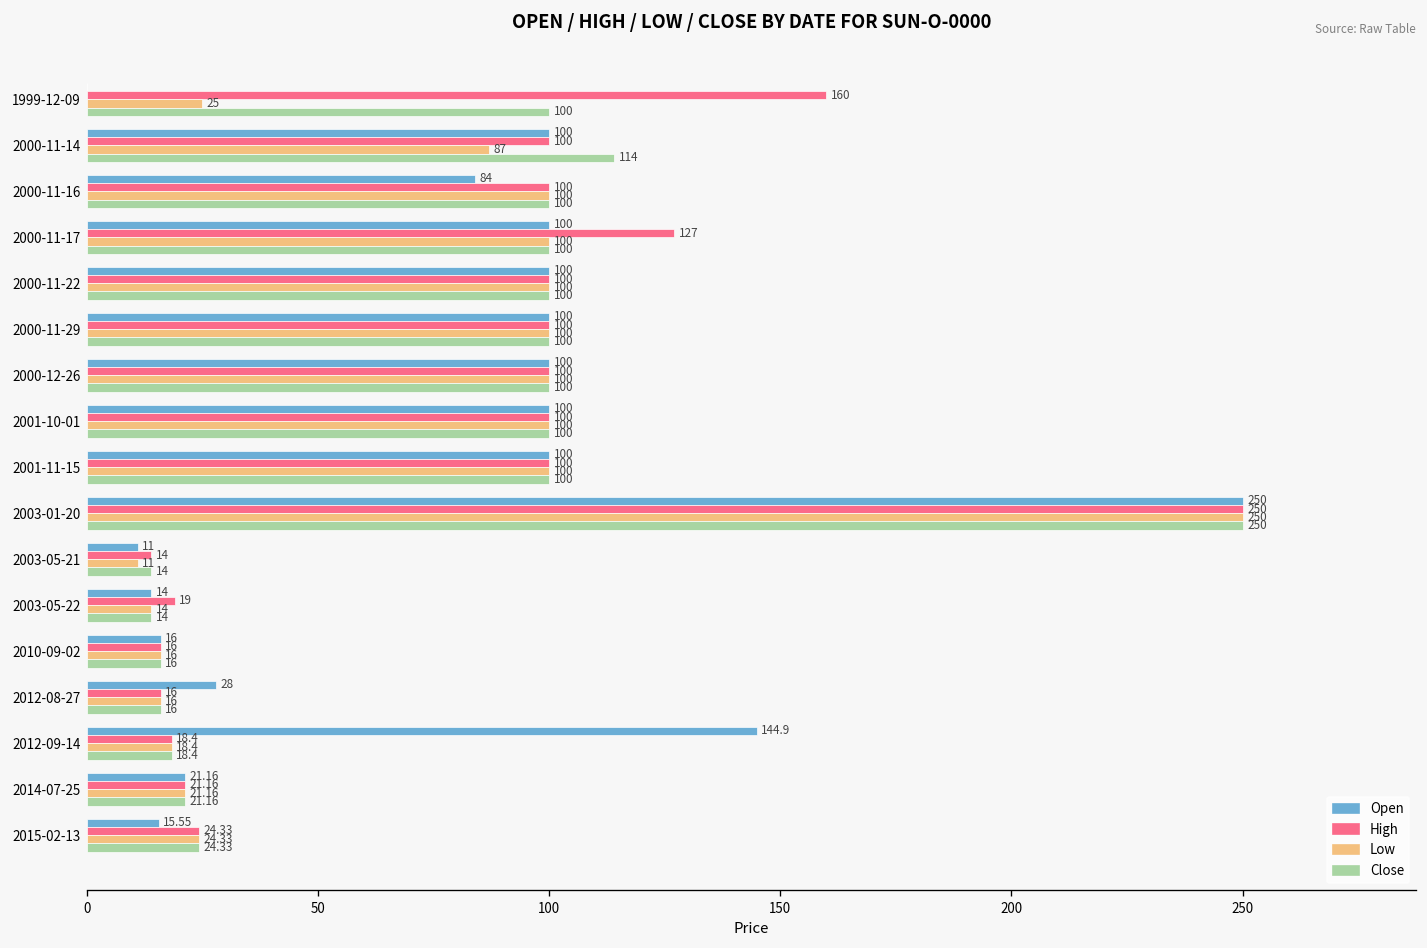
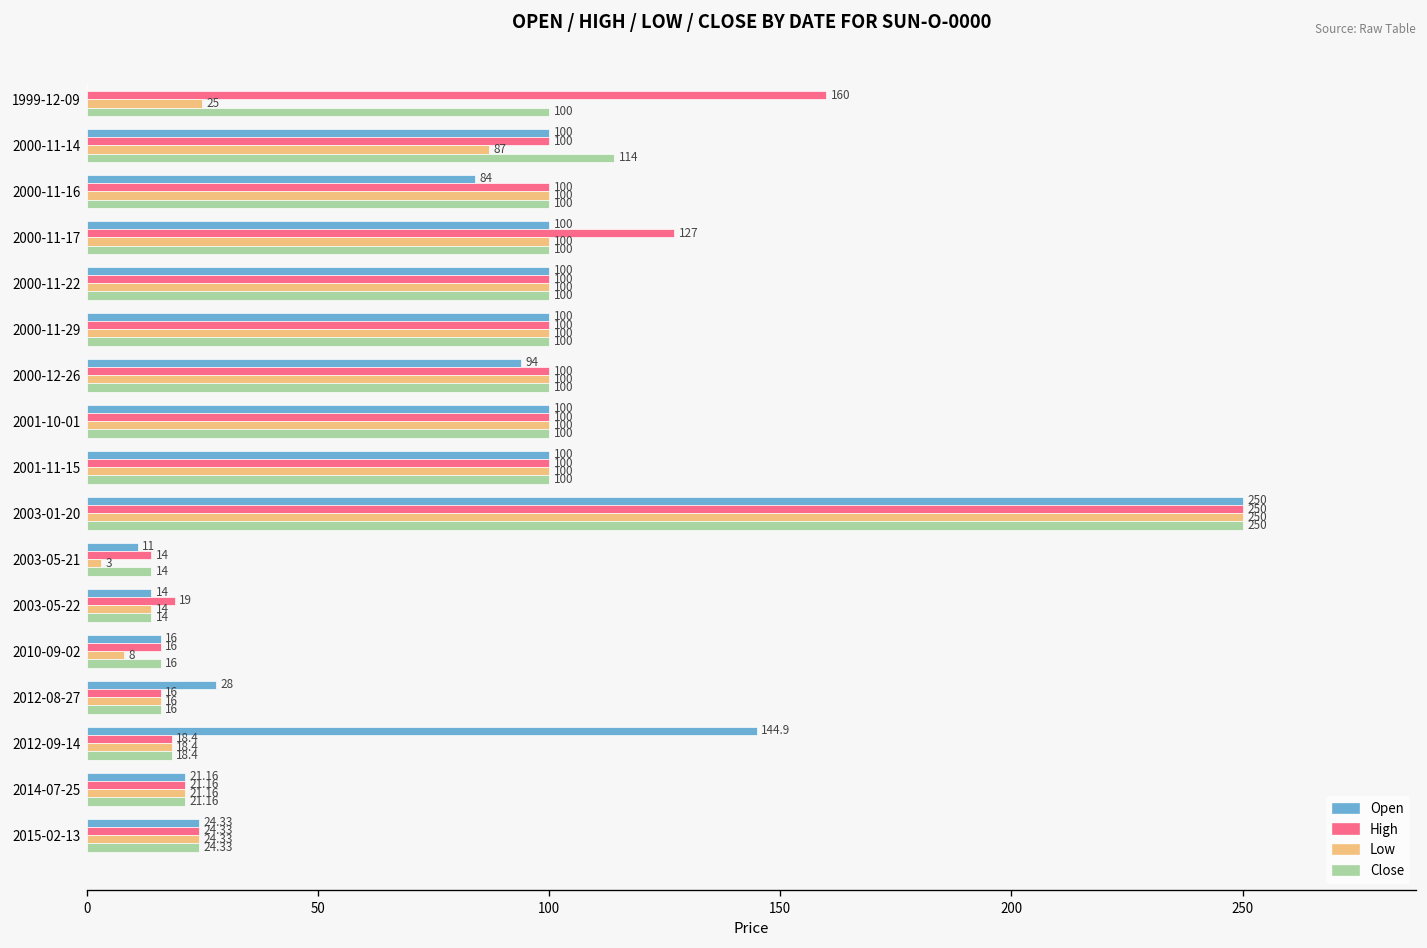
  {
    "Open": {
      "2000-11-16": 84,
      "2000-11-17": 100,
-     "2000-12-26": 100,
+     "2000-12-26": 94,
      "2003-05-21": 11,
      "2003-05-22": 14,
      "2012-08-27": 28,
      "2012-09-14": 144.9,
-     "2015-02-13": 15.55
+     "2015-02-13": 24.33
    },
    "High": {
      "1999-12-09": 160,
      "2000-11-17": 127,
      "2003-05-21": 14,
      "2003-05-22": 19
    },
    "Low": {
      "1999-12-09": 25,
      "2000-11-14": 87,
-     "2003-05-21": 11,
-     "2010-09-02": 16
+     "2003-05-21": 3,
+     "2010-09-02": 8
    },
    "Close": {
      "1999-12-09": 100,
      "2000-11-14": 114,
      "2003-05-21": 14,
      "2010-09-02": 16
    }
  }
